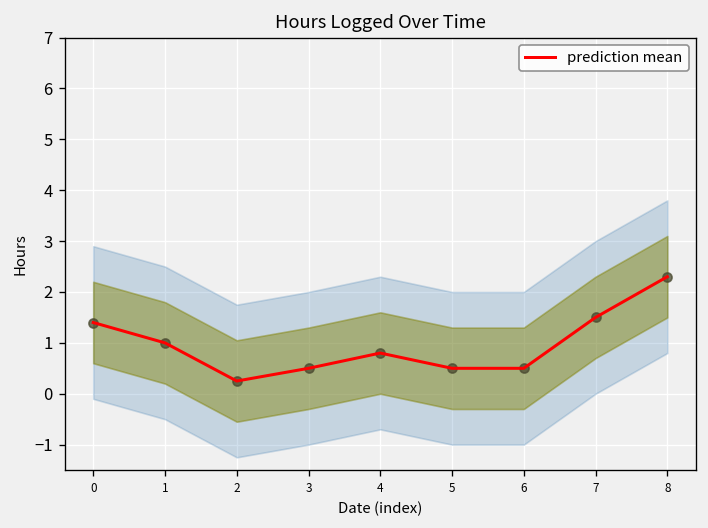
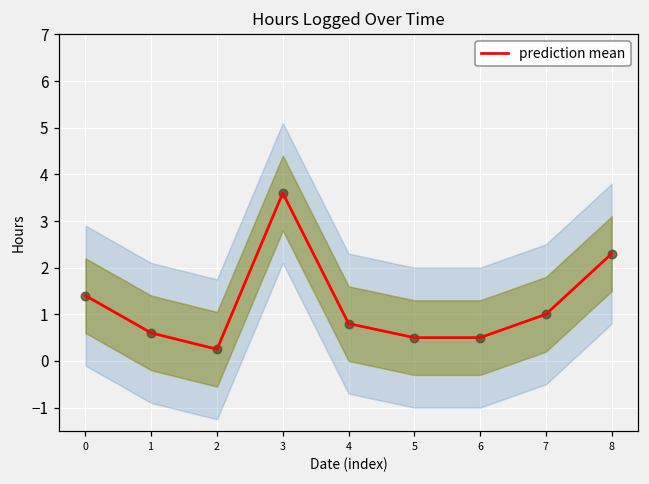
  {
    "prediction mean": {
      "0": 1.4,
-     "1": 1.0,
+     "1": 0.6,
      "2": 0.3,
-     "3": 0.5,
+     "3": 3.6,
      "4": 0.8,
      "5": 0.5,
      "6": 0.5,
-     "7": 1.5,
+     "7": 1.0,
      "8": 2.3
    }
  }
